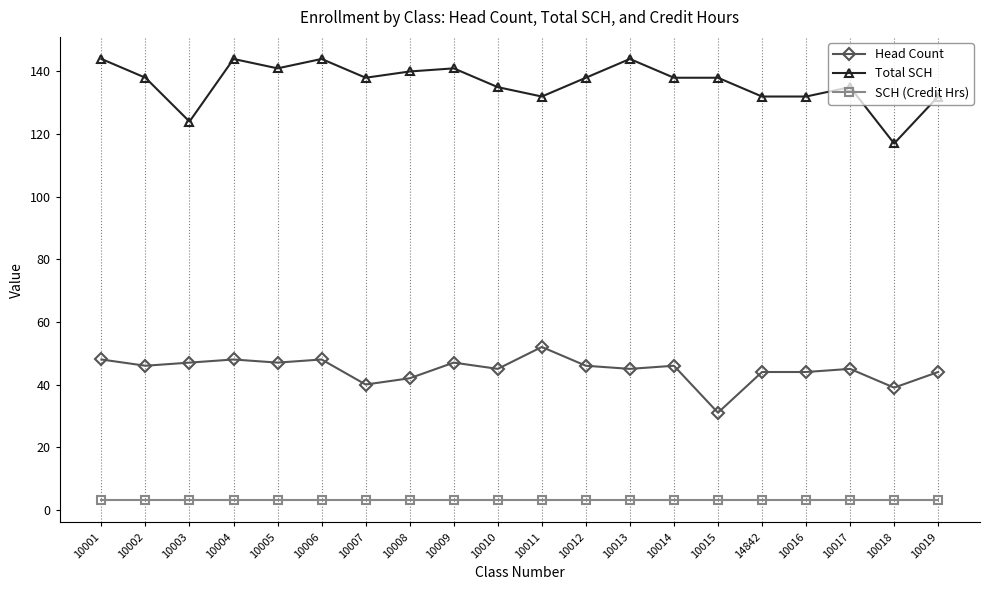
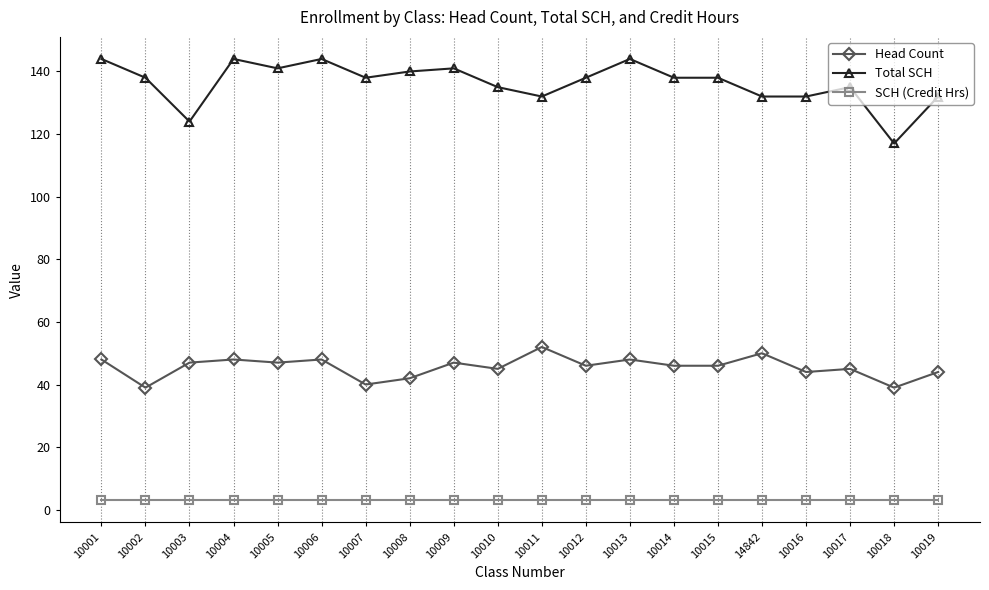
  {
    "Head Count": {
      "10001": 48,
-     "10002": 46,
+     "10002": 39,
      "10003": 47,
      "10004": 48,
      "10005": 47,
      "10006": 48,
      "10007": 40,
      "10008": 42,
      "10009": 47,
      "10010": 45,
      "10011": 52,
      "10012": 46,
-     "10013": 45,
+     "10013": 48,
      "10014": 46,
-     "10015": 31,
-     "14842": 44,
+     "10015": 46,
+     "14842": 50,
      "10016": 44,
      "10017": 45,
      "10018": 39,
      "10019": 44
    },
    "Total SCH": {
      "10001": 144,
      "10002": 138,
      "10003": 124,
      "10004": 144,
      "10005": 141,
      "10006": 144,
      "10007": 138,
      "10008": 140,
      "10009": 141,
      "10010": 135,
      "10011": 132,
      "10012": 138,
      "10013": 144,
      "10014": 138,
      "10015": 138,
      "14842": 132,
      "10016": 132,
      "10018": 117
    },
    "SCH (Credit Hrs)": {
      "10001": 3,
      "10002": 3,
      "10003": 3,
      "10004": 3,
      "10005": 3,
      "10006": 3,
      "10007": 3,
      "10008": 3,
      "10009": 3,
      "10010": 3,
      "10011": 3,
      "10012": 3,
      "10013": 3,
      "10014": 3,
      "10015": 3,
      "14842": 3,
      "10016": 3,
      "10017": 3,
      "10018": 3,
      "10019": 3
    }
  }
